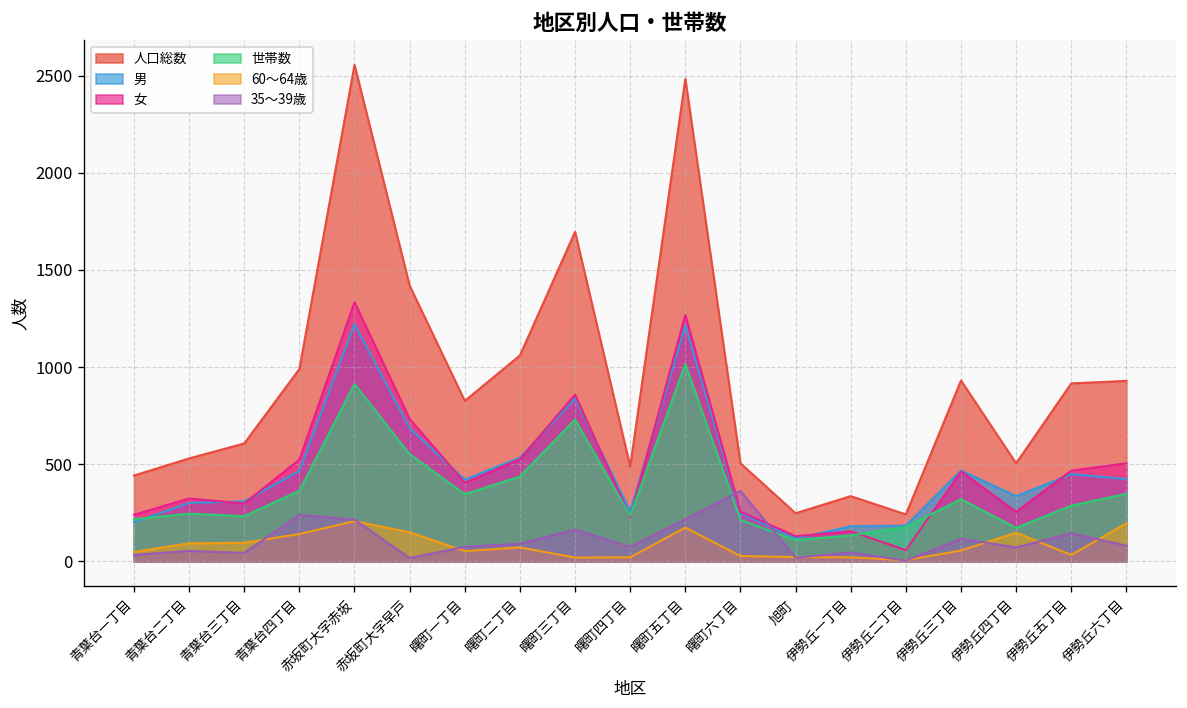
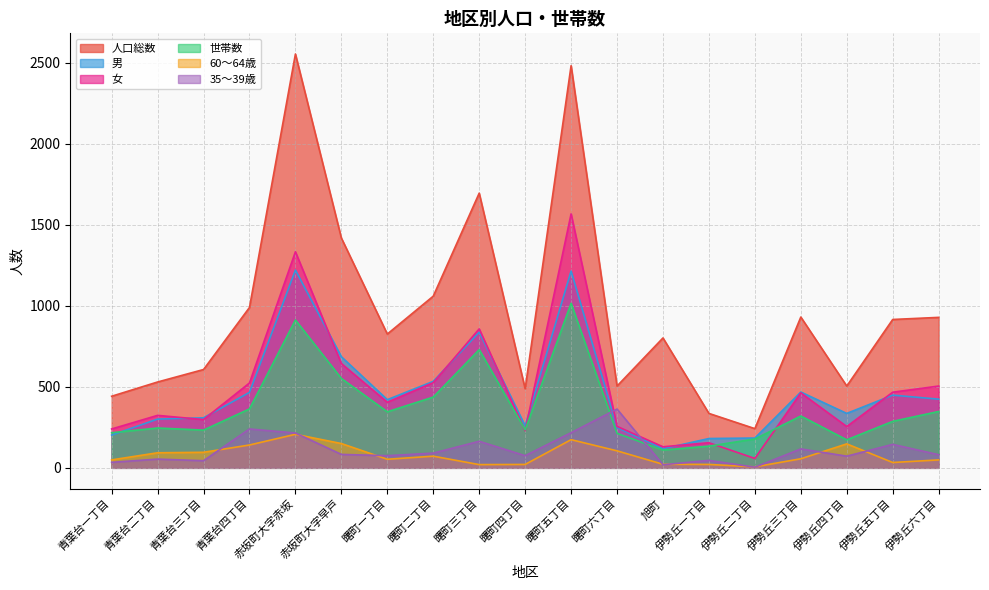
  {
    "人口総数": {
      "青葉台一丁目": 440,
      "青葉台二丁目": 530,
      "青葉台三丁目": 610,
      "青葉台四丁目": 990,
      "赤坂町大字赤坂": 2560,
      "赤坂町大字早戸": 1420,
      "曙町一丁目": 830,
      "曙町二丁目": 1060,
      "曙町三丁目": 1700,
      "曙町四丁目": 490,
      "曙町五丁目": 2480,
      "曙町六丁目": 510,
-     "旭町": 250,
+     "旭町": 800,
      "伊勢丘一丁目": 340,
      "伊勢丘二丁目": 240,
      "伊勢丘三丁目": 930,
      "伊勢丘四丁目": 510,
      "伊勢丘五丁目": 920,
      "伊勢丘六丁目": 930
    },
    "男": {
      "青葉台二丁目": 300,
      "青葉台四丁目": 470,
      "赤坂町大字赤坂": 1220,
      "赤坂町大字早戸": 690,
      "曙町三丁目": 840,
      "曙町四丁目": 260,
      "曙町五丁目": 1220,
      "伊勢丘一丁目": 180,
      "伊勢丘四丁目": 340,
      "伊勢丘五丁目": 450,
      "伊勢丘六丁目": 420
    },
    "女": {
      "青葉台一丁目": 240,
      "青葉台二丁目": 320,
      "青葉台四丁目": 520,
      "赤坂町大字赤坂": 1330,
-     "赤坂町大字早戸": 730,
+     "赤坂町大字早戸": 640,
      "曙町三丁目": 860,
-     "曙町五丁目": 1270,
+     "曙町五丁目": 1570,
      "伊勢丘一丁目": 160,
      "伊勢丘二丁目": 60,
      "伊勢丘四丁目": 260,
      "伊勢丘五丁目": 470,
      "伊勢丘六丁目": 510
    },
    "世帯数": {
      "青葉台二丁目": 250,
      "青葉台三丁目": 230,
      "青葉台四丁目": 360,
      "赤坂町大字赤坂": 910,
      "赤坂町大字早戸": 550,
      "曙町一丁目": 350,
      "曙町二丁目": 440,
      "曙町三丁目": 730,
      "曙町五丁目": 1020,
      "曙町六丁目": 210,
      "伊勢丘一丁目": 130,
      "伊勢丘三丁目": 320,
      "伊勢丘四丁目": 170,
      "伊勢丘五丁目": 290,
      "伊勢丘六丁目": 350
    },
    "60～64歳": {
      "青葉台二丁目": 90,
      "青葉台三丁目": 100,
      "青葉台四丁目": 140,
      "赤坂町大字早戸": 150,
      "曙町一丁目": 50,
      "曙町二丁目": 70,
      "曙町三丁目": 20,
      "曙町四丁目": 20,
      "曙町五丁目": 170,
-     "曙町六丁目": 30,
+     "曙町六丁目": 110,
      "伊勢丘一丁目": 20,
      "伊勢丘三丁目": 60,
      "伊勢丘四丁目": 150,
      "伊勢丘五丁目": 30,
-     "伊勢丘六丁目": 200
+     "伊勢丘六丁目": 50
    },
    "35～39歳": {
      "青葉台二丁目": 50,
      "青葉台三丁目": 40,
      "青葉台四丁目": 240,
-     "赤坂町大字早戸": 20,
+     "赤坂町大字早戸": 80,
      "曙町一丁目": 80,
      "曙町二丁目": 90,
      "曙町三丁目": 160,
      "曙町四丁目": 80,
      "曙町五丁目": 220,
      "曙町六丁目": 360,
      "伊勢丘一丁目": 50,
      "伊勢丘三丁目": 120,
      "伊勢丘四丁目": 70,
      "伊勢丘五丁目": 150,
      "伊勢丘六丁目": 80
    }
  }
